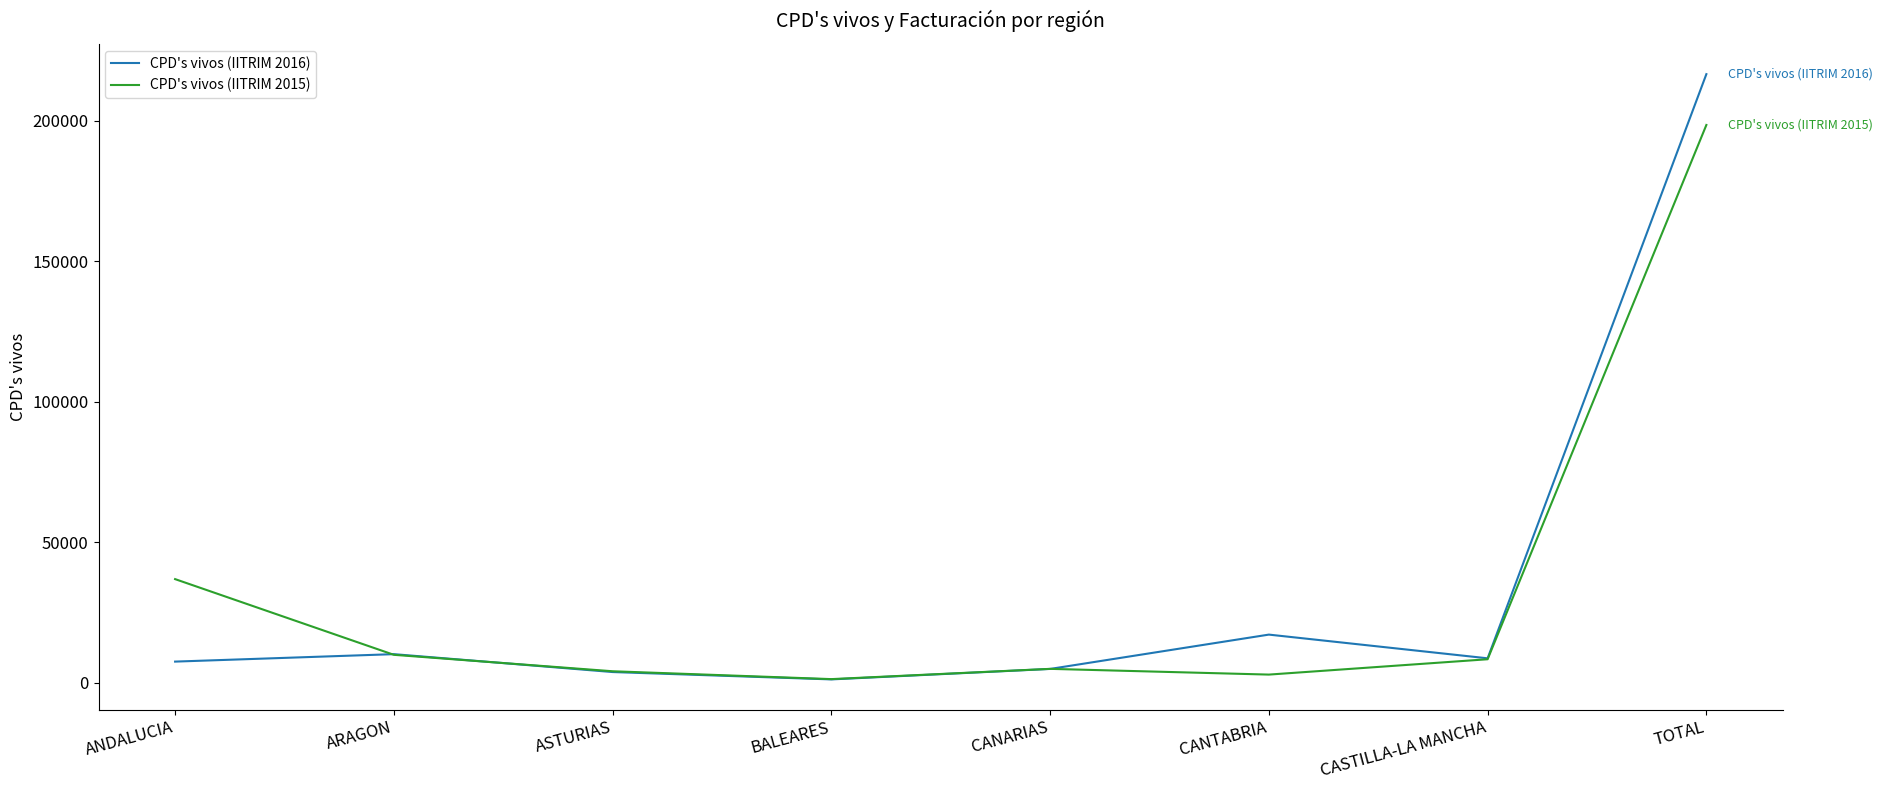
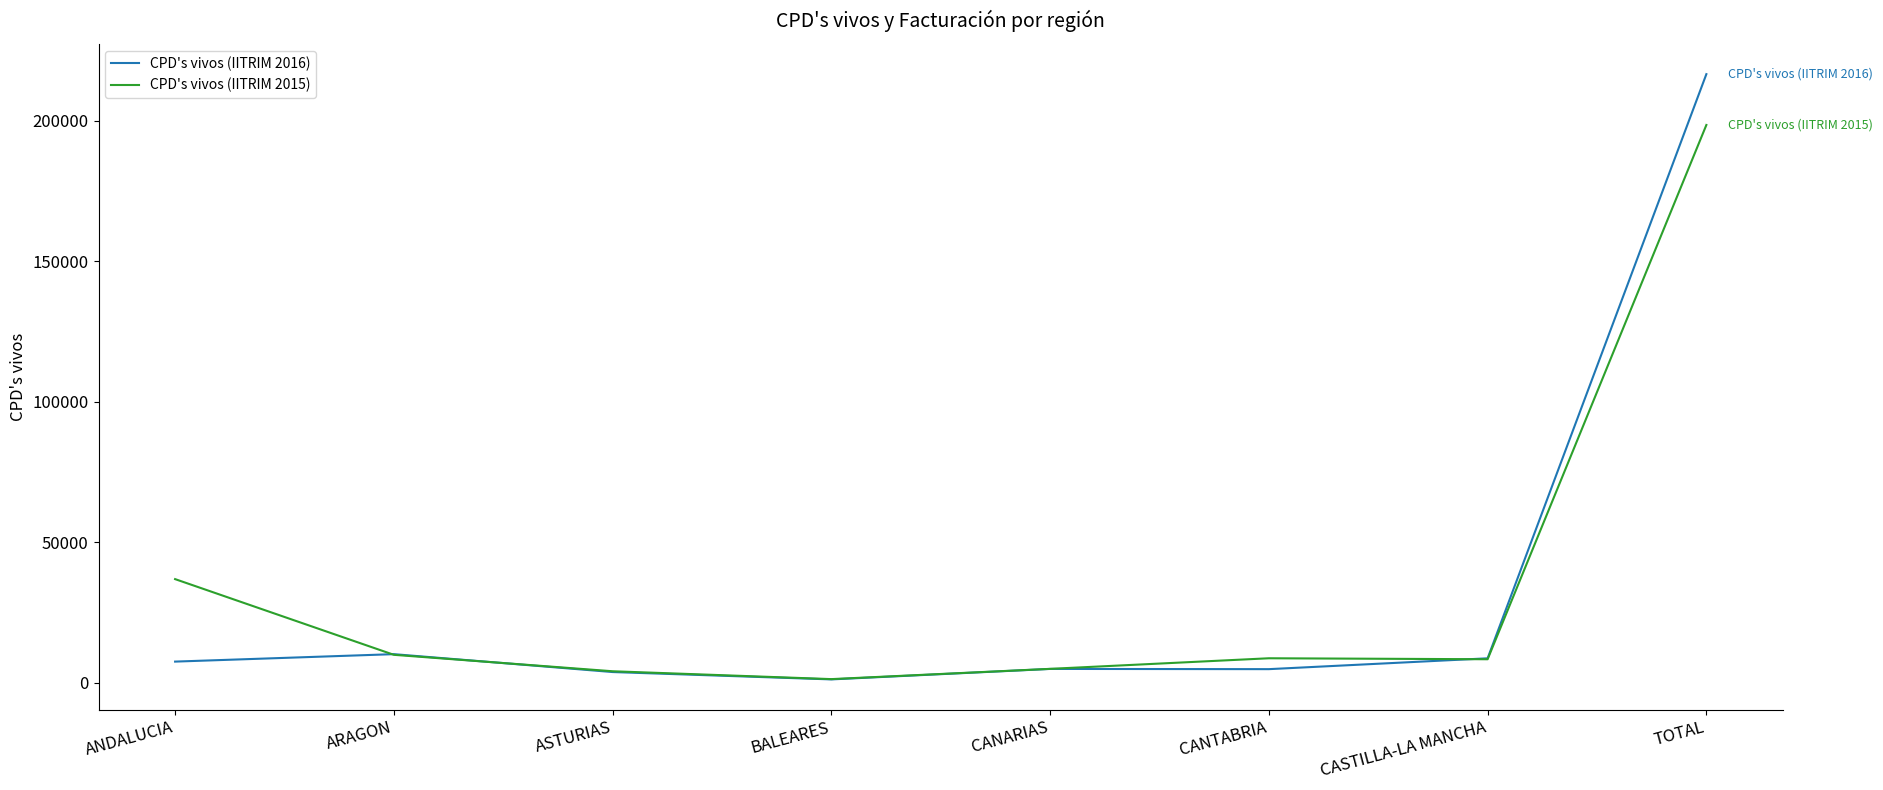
  {
    "CPD's vivos (IITRIM 2016)": {
      "ANDALUCIA": 7000,
-     "CANTABRIA": 17000
+     "CANTABRIA": 5000
    },
    "CPD's vivos (IITRIM 2015)": {
      "ANDALUCIA": 37000,
-     "CANTABRIA": 3000
+     "CANTABRIA": 9000
    }
  }
